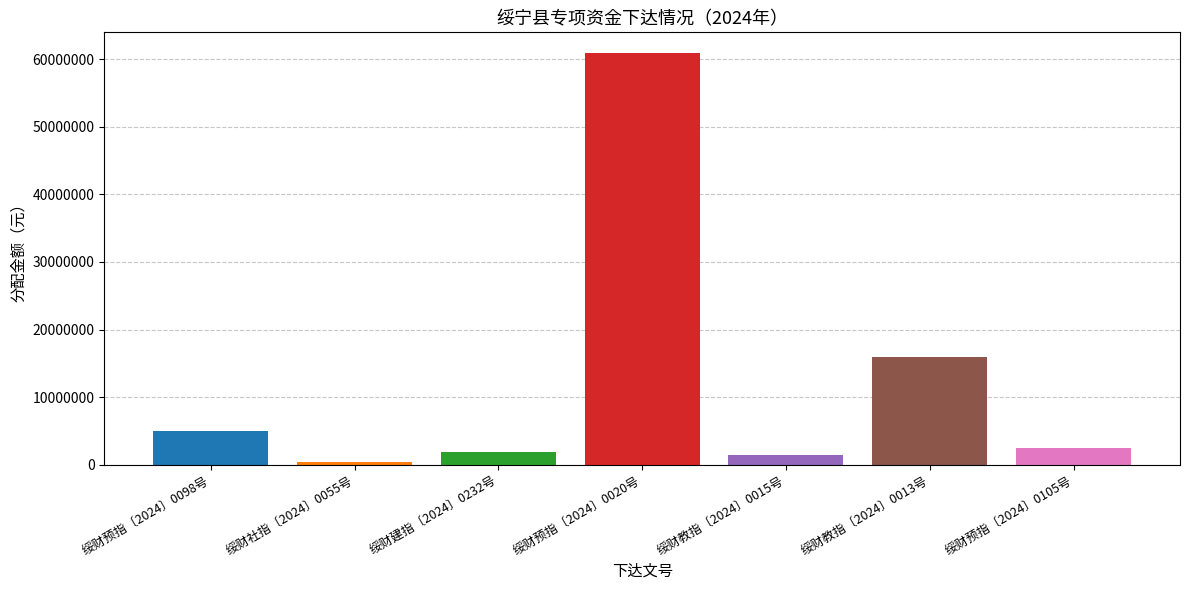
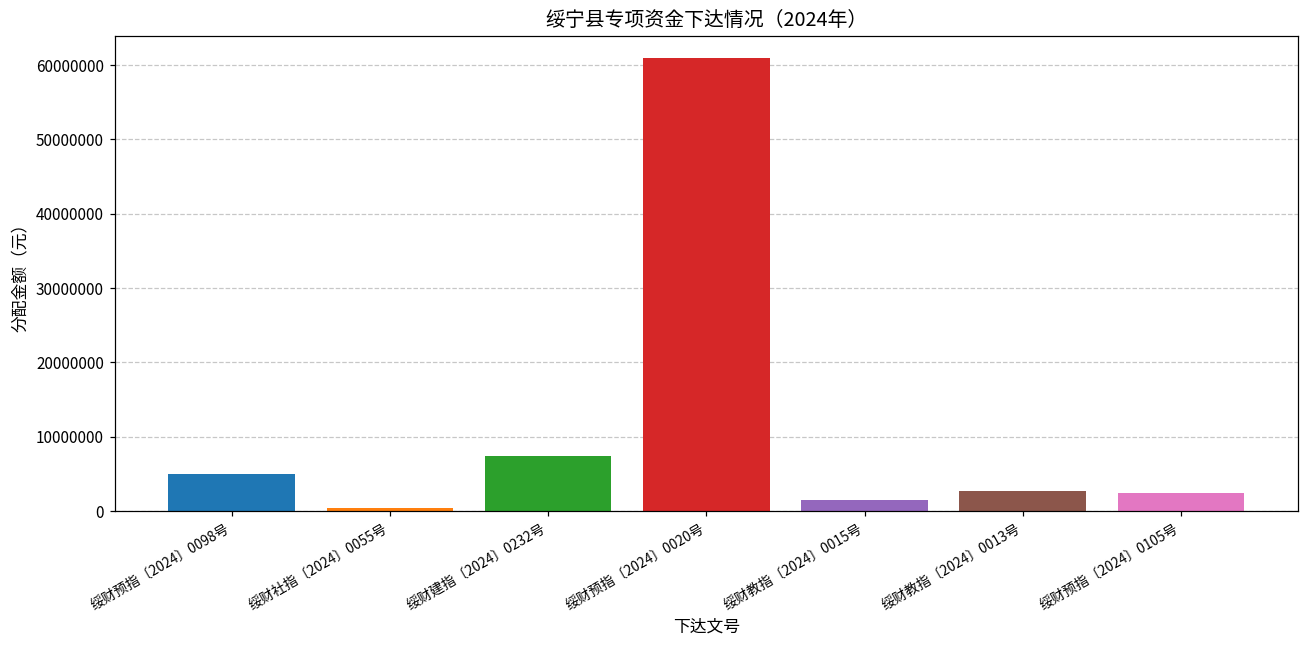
  {
    "绥财预指〔2024〕0098号": 5000000,
    "绥财社指〔2024〕0055号": 0,
-   "绥财建指〔2024〕0232号": 2000000,
+   "绥财建指〔2024〕0232号": 7000000,
    "绥财预指〔2024〕0020号": 61000000,
    "绥财教指〔2024〕0015号": 2000000,
-   "绥财教指〔2024〕0013号": 16000000,
+   "绥财教指〔2024〕0013号": 3000000,
    "绥财预指〔2024〕0105号": 3000000
  }
